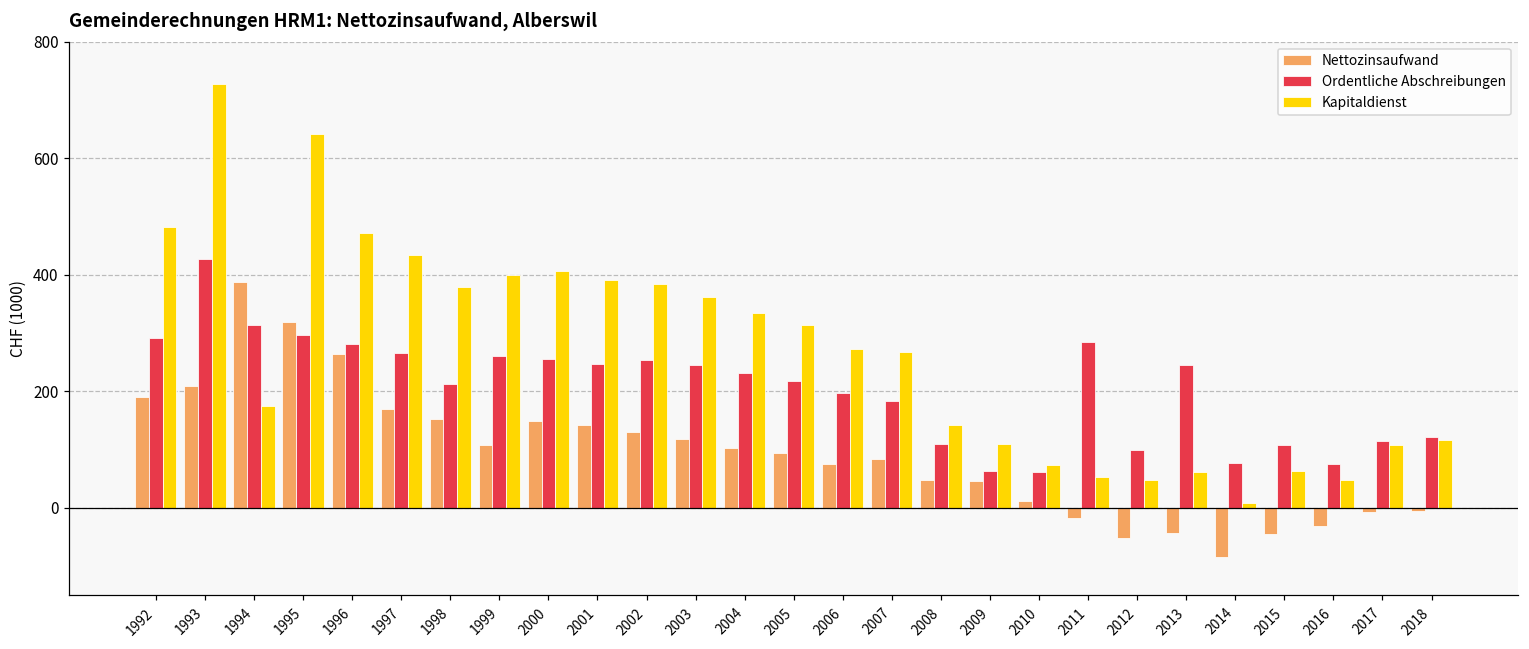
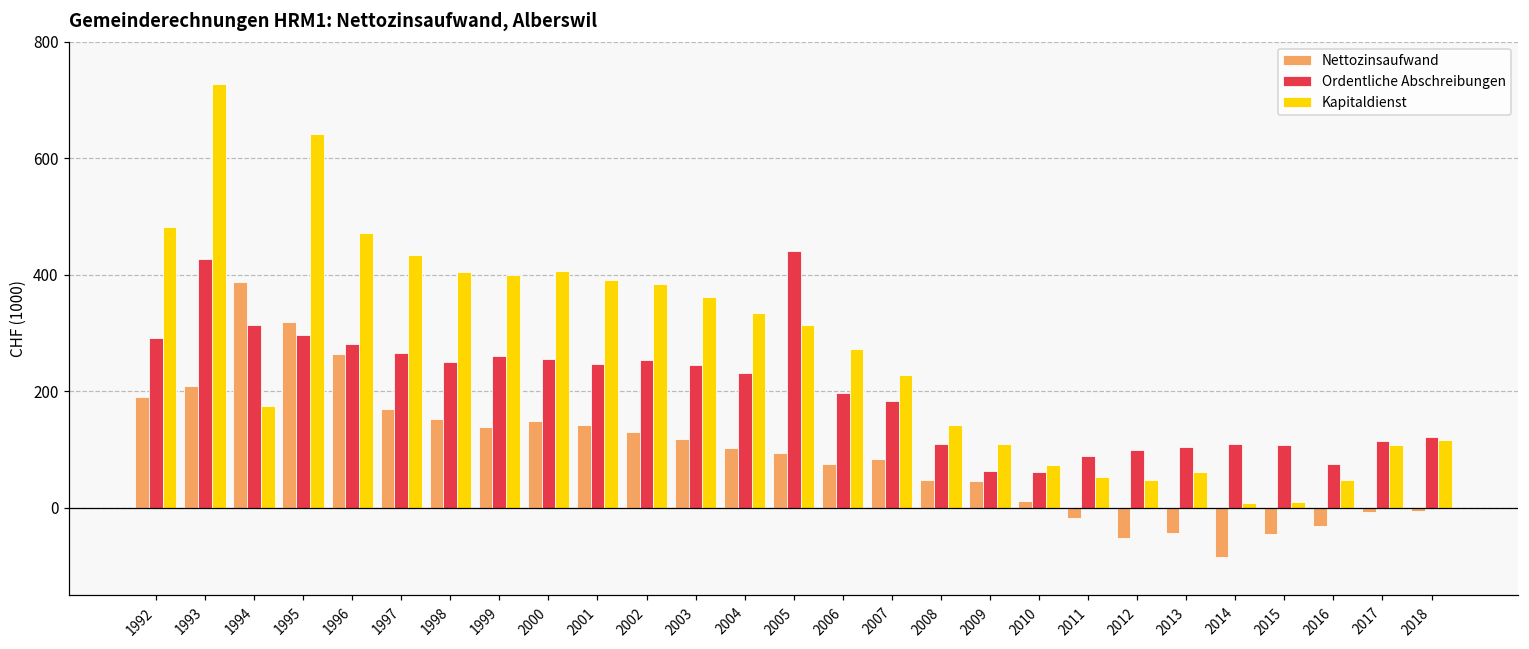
  {
    "Nettozinsaufwand": {
      "1992": 190,
      "1993": 210,
      "1994": 390,
      "1995": 320,
      "1996": 260,
      "1997": 170,
      "1998": 150,
-     "1999": 110,
+     "1999": 140,
      "2000": 150,
      "2001": 140,
      "2002": 130,
      "2003": 120,
      "2004": 100,
      "2005": 100,
      "2006": 80,
      "2007": 80,
      "2008": 50,
      "2009": 50,
      "2010": 10,
      "2011": -20,
      "2012": -50,
      "2013": -40,
      "2014": -80,
      "2015": -40,
      "2016": -30,
      "2017": -10,
      "2018": 0
    },
    "Ordentliche Abschreibungen": {
      "1992": 290,
      "1993": 430,
      "1994": 310,
      "1995": 300,
      "1996": 280,
      "1997": 270,
-     "1998": 210,
+     "1998": 250,
      "1999": 260,
      "2000": 260,
      "2001": 250,
      "2002": 250,
      "2003": 240,
      "2004": 230,
-     "2005": 220,
+     "2005": 440,
      "2006": 200,
      "2007": 180,
      "2008": 110,
      "2009": 60,
      "2010": 60,
-     "2011": 280,
+     "2011": 90,
      "2012": 100,
-     "2013": 250,
-     "2014": 80,
+     "2013": 100,
+     "2014": 110,
      "2015": 110,
      "2016": 80,
      "2017": 110,
      "2018": 120
    },
    "Kapitaldienst": {
      "1992": 480,
      "1993": 730,
      "1994": 170,
      "1995": 640,
      "1996": 470,
      "1997": 430,
-     "1998": 380,
+     "1998": 400,
      "1999": 400,
      "2000": 410,
      "2001": 390,
      "2002": 380,
      "2003": 360,
      "2004": 330,
      "2005": 310,
      "2006": 270,
-     "2007": 270,
+     "2007": 230,
      "2008": 140,
      "2009": 110,
      "2010": 70,
      "2011": 50,
      "2012": 50,
      "2013": 60,
      "2014": 10,
-     "2015": 60,
+     "2015": 10,
      "2016": 50,
      "2017": 110,
      "2018": 120
    }
  }
